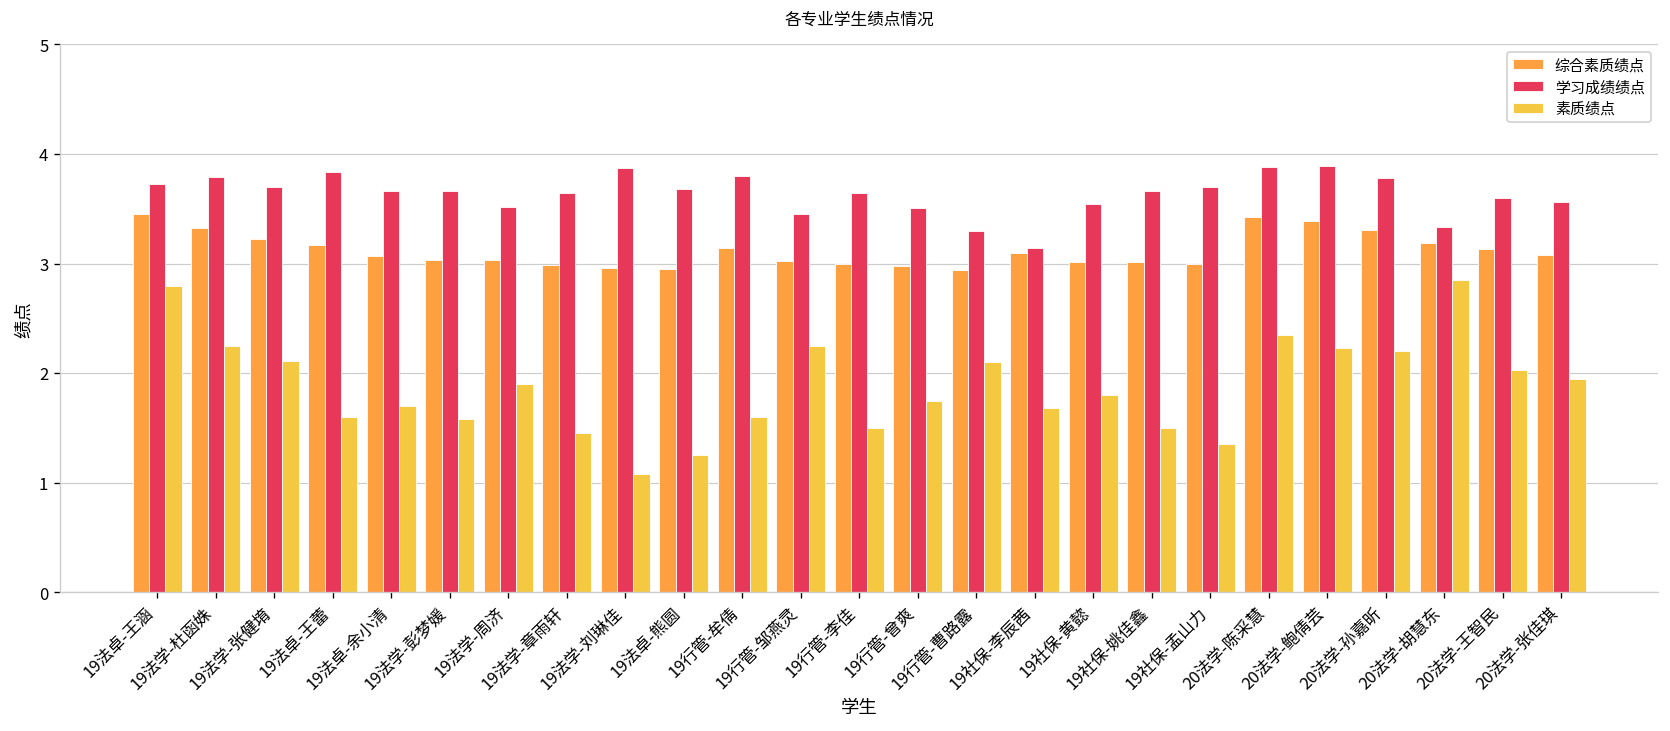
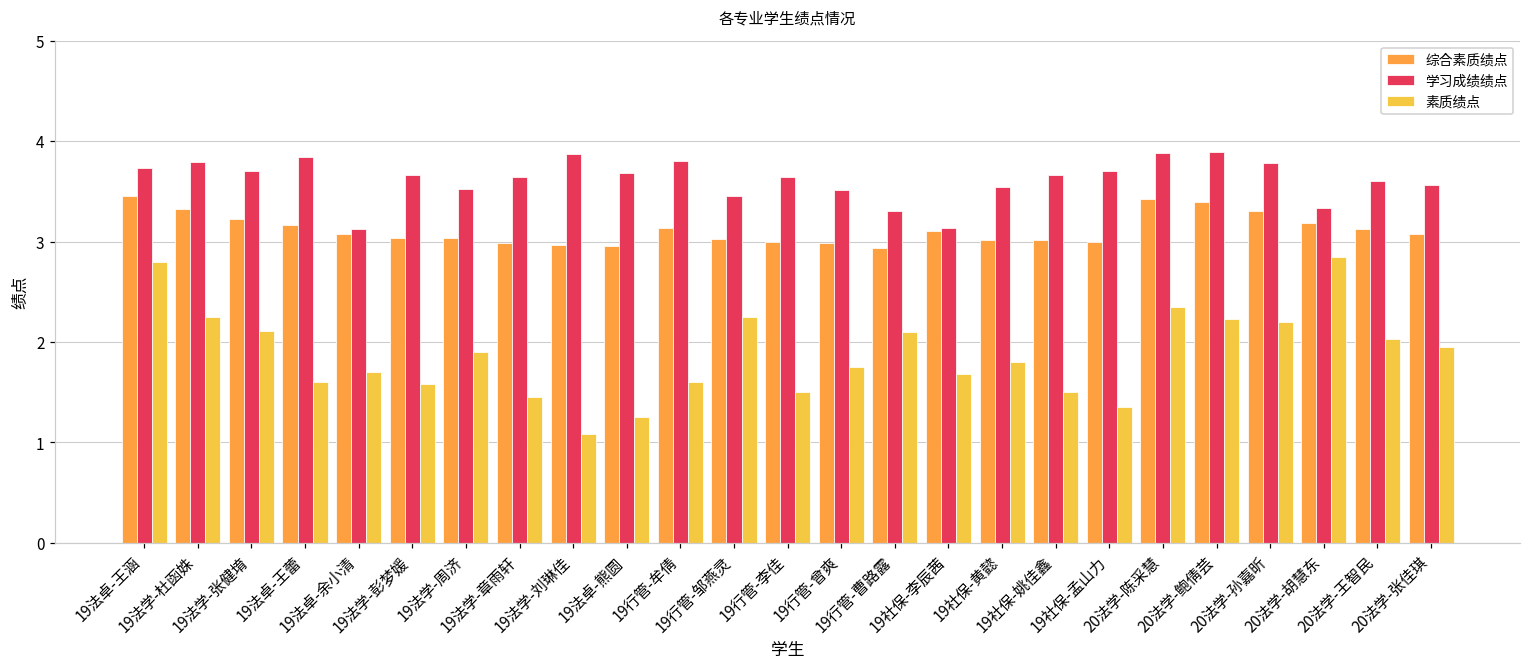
  {
    "学习成绩绩点": {
      "19法卓-王涵": 3.7,
      "19法学-杜函姝": 3.8,
      "19法学-张健堉": 3.7,
      "19法卓-王蕾": 3.8,
-     "19法卓-余小清": 3.7,
+     "19法卓-余小清": 3.1,
      "19法学-彭梦媛": 3.7,
      "19法学-周济": 3.5,
      "19法学-章雨轩": 3.6,
      "19法学-刘琳佳": 3.9,
      "19法卓-熊圆": 3.7,
      "19行管-牟倩": 3.8,
      "19行管-邹燕灵": 3.5,
      "19行管-李佳": 3.6,
      "19行管-曾爽": 3.5,
      "19行管-曹路露": 3.3,
      "19社保-李辰茜": 3.1,
      "19社保-黄懿": 3.5,
      "19社保-姚佳鑫": 3.7,
      "19社保-孟山力": 3.7,
      "20法学-陈采慧": 3.9,
      "20法学-鲍倩芸": 3.9,
      "20法学-孙嘉昕": 3.8,
      "20法学-胡慧东": 3.3,
      "20法学-王智民": 3.6,
      "20法学-张佳琪": 3.6
    }
  }
